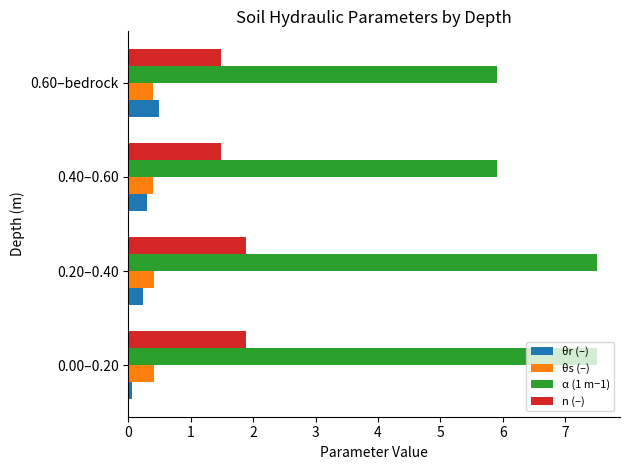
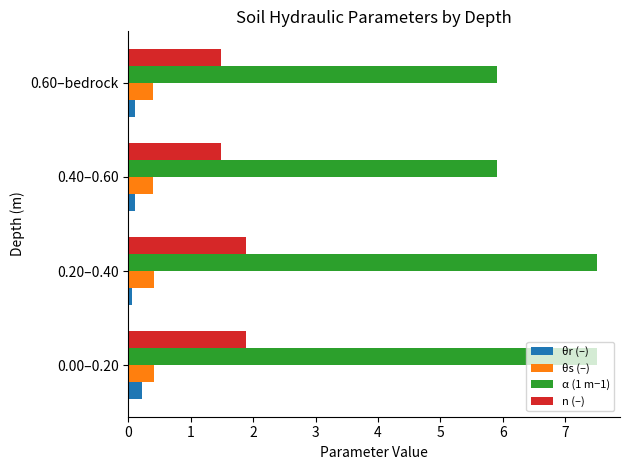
  {
    "θr (–)": {
-     "0.60–bedrock": 0.5,
-     "0.40–0.60": 0.3,
-     "0.20–0.40": 0.2,
-     "0.00–0.20": 0.1
+     "0.60–bedrock": 0.1,
+     "0.40–0.60": 0.1,
+     "0.20–0.40": 0.1,
+     "0.00–0.20": 0.2
    },
    "θs (–)": {
      "0.60–bedrock": 0.4,
      "0.40–0.60": 0.4,
      "0.20–0.40": 0.4,
      "0.00–0.20": 0.4
    },
    "α (1 m−1)": {
      "0.60–bedrock": 5.9,
      "0.40–0.60": 5.9,
      "0.20–0.40": 7.5
    },
    "n (–)": {
      "0.60–bedrock": 1.5,
      "0.40–0.60": 1.5,
      "0.20–0.40": 1.9,
      "0.00–0.20": 1.9
    }
  }
